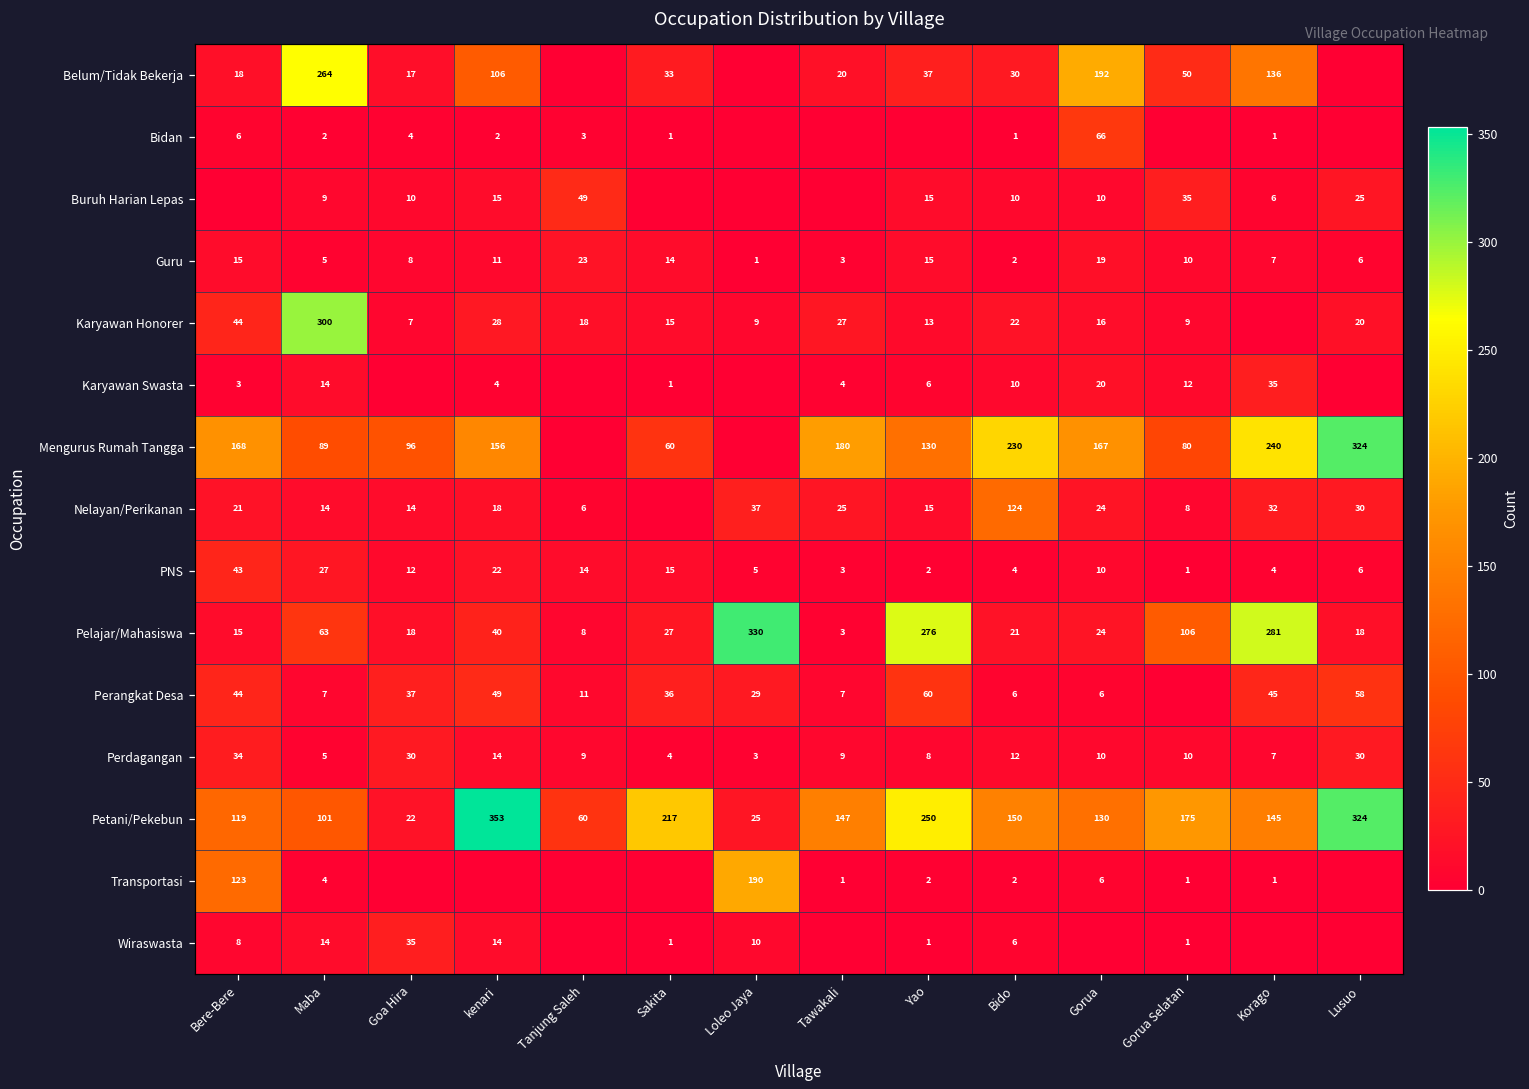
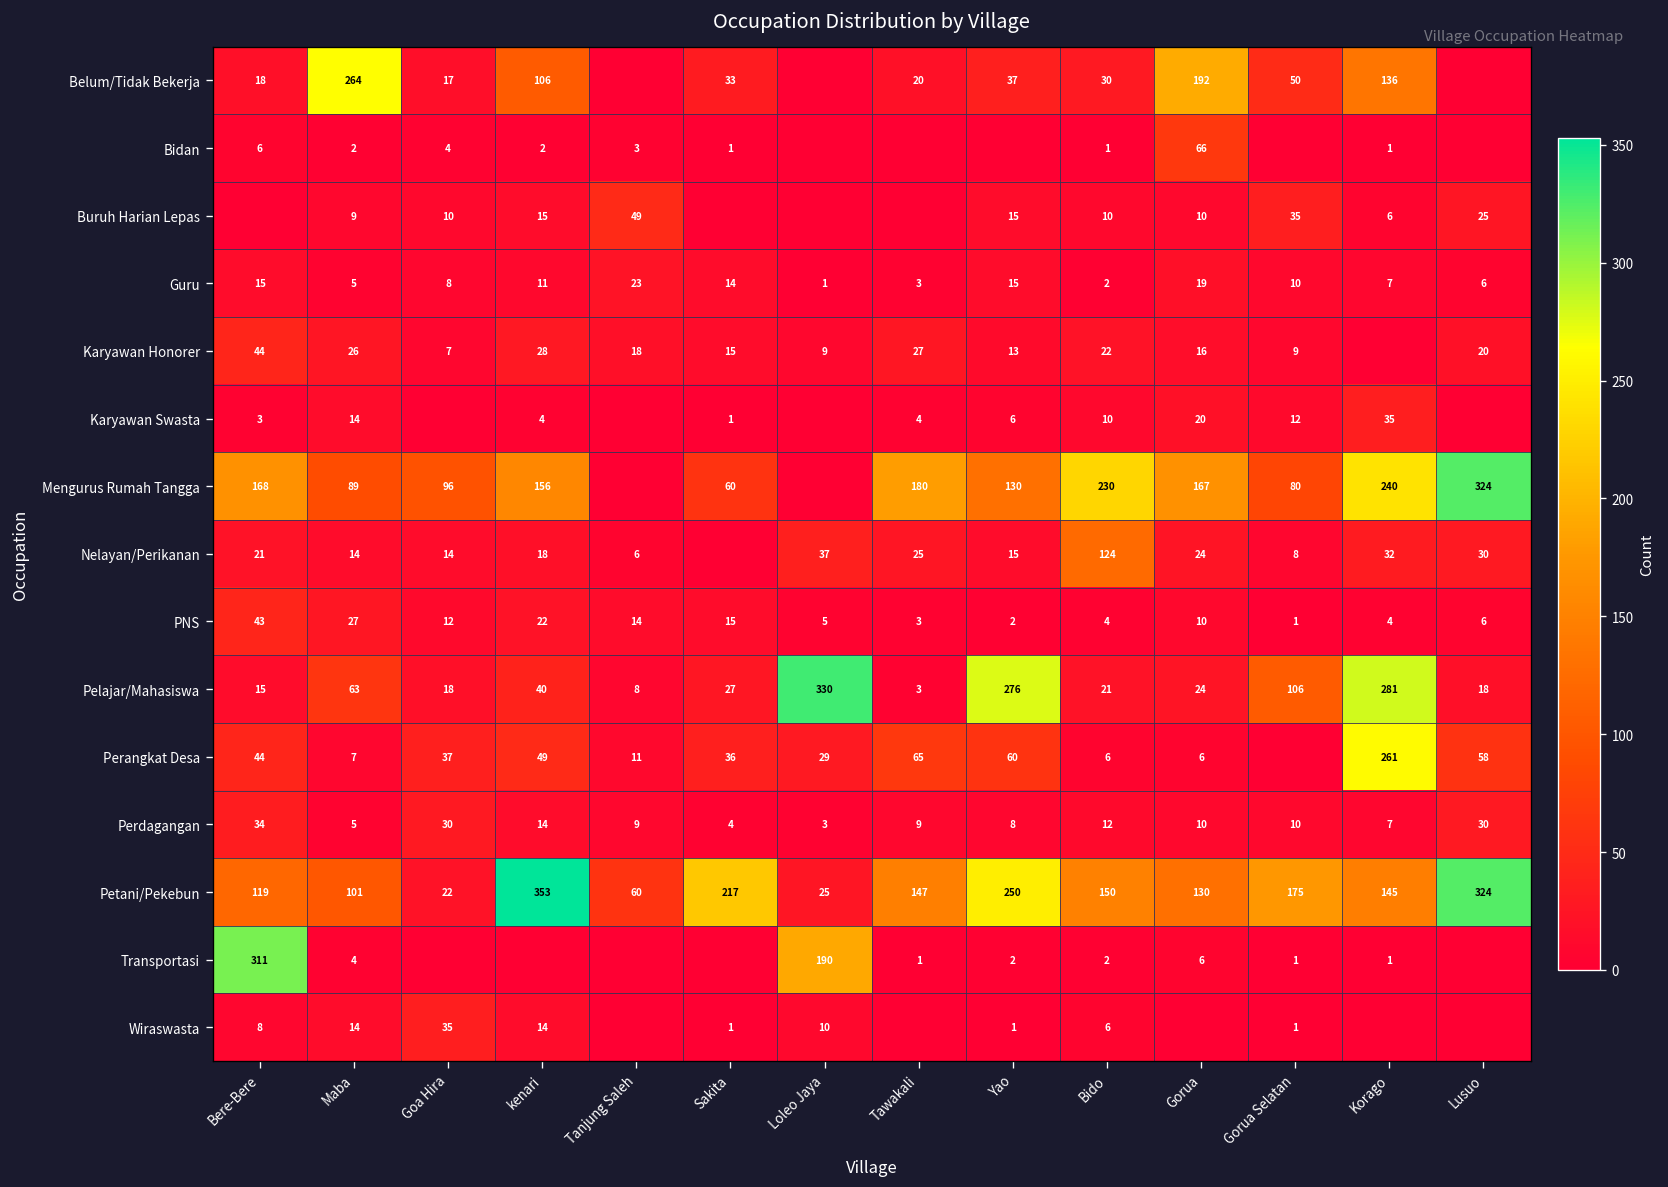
  {
    "Belum/Tidak Bekerja": {
      "Bere-Bere": 18,
      "Maba": 264,
      "Goa Hira": 17,
      "kenari": 106,
      "Sakita": 33,
      "Tawakali": 20,
      "Yao": 37,
      "Bido": 30,
      "Gorua": 192,
      "Gorua Selatan": 50,
      "Korago": 136
    },
    "Bidan": {
      "Bere-Bere": 6,
      "Maba": 2,
      "Goa Hira": 4,
      "kenari": 2,
      "Tanjung Saleh": 3,
      "Sakita": 1,
      "Bido": 1,
      "Gorua": 66,
      "Korago": 1
    },
    "Buruh Harian Lepas": {
      "Maba": 9,
      "Goa Hira": 10,
      "kenari": 15,
      "Tanjung Saleh": 49,
      "Yao": 15,
      "Bido": 10,
      "Gorua": 10,
      "Gorua Selatan": 35,
      "Korago": 6,
      "Lusuo": 25
    },
    "Guru": {
      "Bere-Bere": 15,
      "Maba": 5,
      "Goa Hira": 8,
      "kenari": 11,
      "Tanjung Saleh": 23,
      "Sakita": 14,
      "Loleo Jaya": 1,
      "Tawakali": 3,
      "Yao": 15,
      "Bido": 2,
      "Gorua": 19,
      "Gorua Selatan": 10,
      "Korago": 7,
      "Lusuo": 6
    },
    "Karyawan Honorer": {
      "Bere-Bere": 44,
-     "Maba": 300,
+     "Maba": 26,
      "Goa Hira": 7,
      "kenari": 28,
      "Tanjung Saleh": 18,
      "Sakita": 15,
      "Loleo Jaya": 9,
      "Tawakali": 27,
      "Yao": 13,
      "Bido": 22,
      "Gorua": 16,
      "Gorua Selatan": 9,
      "Lusuo": 20
    },
    "Karyawan Swasta": {
      "Bere-Bere": 3,
      "Maba": 14,
      "kenari": 4,
      "Sakita": 1,
      "Tawakali": 4,
      "Yao": 6,
      "Bido": 10,
      "Gorua": 20,
      "Gorua Selatan": 12,
      "Korago": 35
    },
    "Mengurus Rumah Tangga": {
      "Bere-Bere": 168,
      "Maba": 89,
      "Goa Hira": 96,
      "kenari": 156,
      "Sakita": 60,
      "Tawakali": 180,
      "Yao": 130,
      "Bido": 230,
      "Gorua": 167,
      "Gorua Selatan": 80,
      "Korago": 240,
      "Lusuo": 324
    },
    "Nelayan/Perikanan": {
      "Bere-Bere": 21,
      "Maba": 14,
      "Goa Hira": 14,
      "kenari": 18,
      "Tanjung Saleh": 6,
      "Loleo Jaya": 37,
      "Tawakali": 25,
      "Yao": 15,
      "Bido": 124,
      "Gorua": 24,
      "Gorua Selatan": 8,
      "Korago": 32,
      "Lusuo": 30
    },
    "PNS": {
      "Bere-Bere": 43,
      "Maba": 27,
      "Goa Hira": 12,
      "kenari": 22,
      "Tanjung Saleh": 14,
      "Sakita": 15,
      "Loleo Jaya": 5,
      "Tawakali": 3,
      "Yao": 2,
      "Bido": 4,
      "Gorua": 10,
      "Gorua Selatan": 1,
      "Korago": 4,
      "Lusuo": 6
    },
    "Pelajar/Mahasiswa": {
      "Bere-Bere": 15,
      "Maba": 63,
      "Goa Hira": 18,
      "kenari": 40,
      "Tanjung Saleh": 8,
      "Sakita": 27,
      "Loleo Jaya": 330,
      "Tawakali": 3,
      "Yao": 276,
      "Bido": 21,
      "Gorua": 24,
      "Gorua Selatan": 106,
      "Korago": 281,
      "Lusuo": 18
    },
    "Perangkat Desa": {
      "Bere-Bere": 44,
      "Maba": 7,
      "Goa Hira": 37,
      "kenari": 49,
      "Tanjung Saleh": 11,
      "Sakita": 36,
      "Loleo Jaya": 29,
-     "Tawakali": 7,
+     "Tawakali": 65,
      "Yao": 60,
      "Bido": 6,
      "Gorua": 6,
-     "Korago": 45,
+     "Korago": 261,
      "Lusuo": 58
    },
    "Perdagangan": {
      "Bere-Bere": 34,
      "Maba": 5,
      "Goa Hira": 30,
      "kenari": 14,
      "Tanjung Saleh": 9,
      "Sakita": 4,
      "Loleo Jaya": 3,
      "Tawakali": 9,
      "Yao": 8,
      "Bido": 12,
      "Gorua": 10,
      "Gorua Selatan": 10,
      "Korago": 7,
      "Lusuo": 30
    },
    "Petani/Pekebun": {
      "Bere-Bere": 119,
      "Maba": 101,
      "Goa Hira": 22,
      "kenari": 353,
      "Tanjung Saleh": 60,
      "Sakita": 217,
      "Loleo Jaya": 25,
      "Tawakali": 147,
      "Yao": 250,
      "Bido": 150,
      "Gorua": 130,
      "Gorua Selatan": 175,
      "Korago": 145,
      "Lusuo": 324
    },
    "Transportasi": {
-     "Bere-Bere": 123,
+     "Bere-Bere": 311,
      "Maba": 4,
      "Loleo Jaya": 190,
      "Tawakali": 1,
      "Yao": 2,
      "Bido": 2,
      "Gorua": 6,
      "Gorua Selatan": 1,
      "Korago": 1
    },
    "Wiraswasta": {
      "Bere-Bere": 8,
      "Maba": 14,
      "Goa Hira": 35,
      "kenari": 14,
      "Sakita": 1,
      "Loleo Jaya": 10,
      "Yao": 1,
      "Bido": 6,
      "Gorua Selatan": 1
    }
  }
